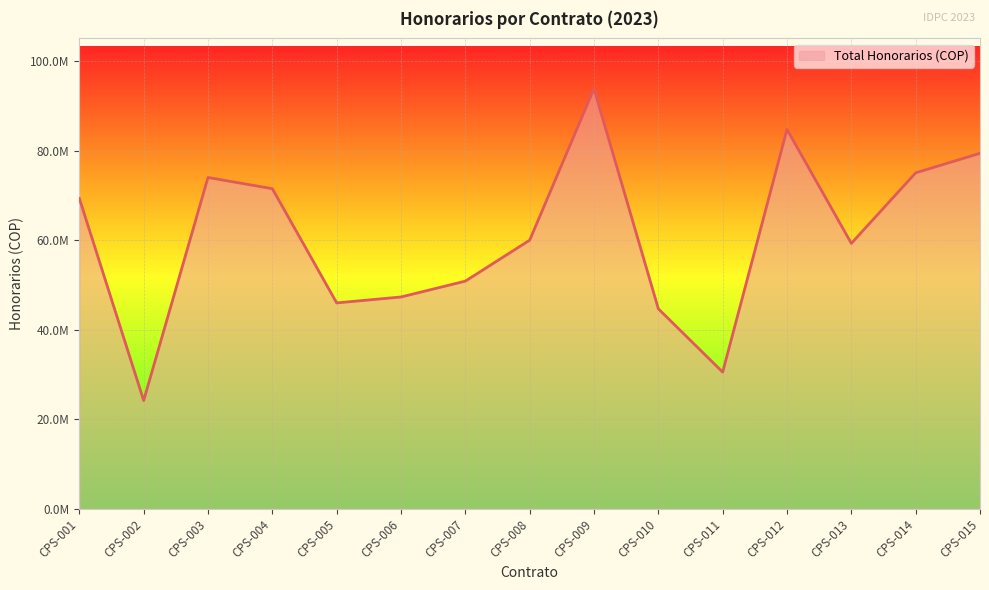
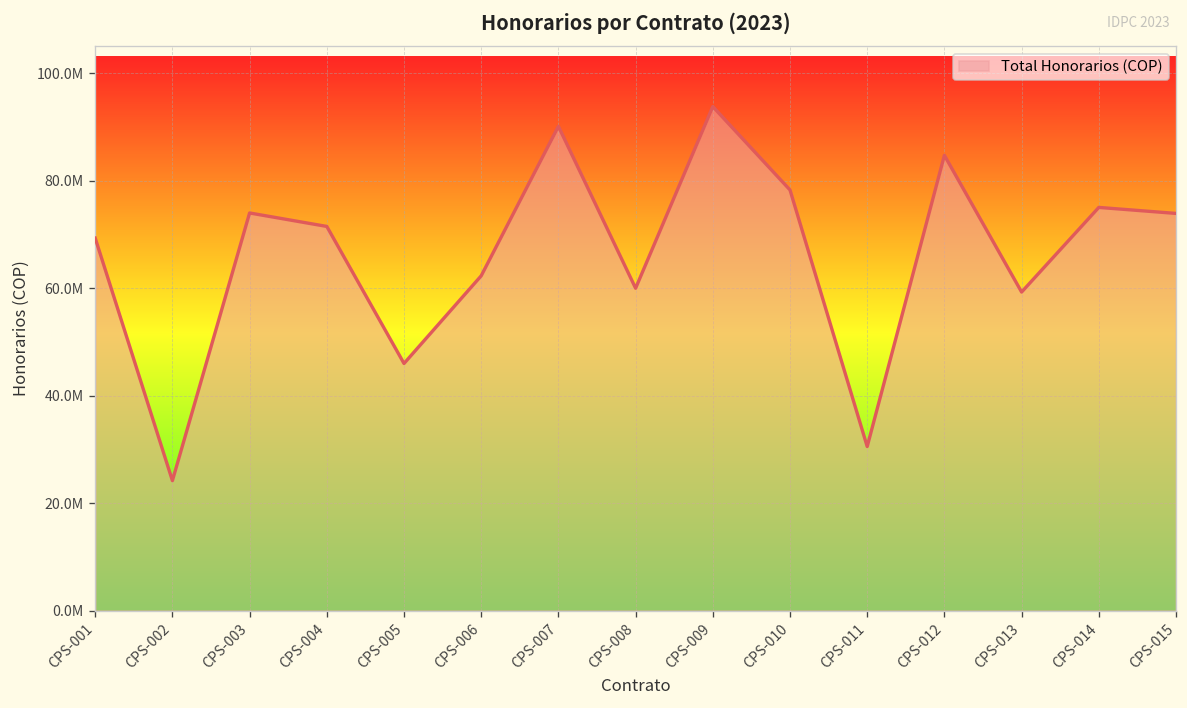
  {
    "CPS-001": 69000000,
    "CPS-002": 24000000,
    "CPS-003": 74000000,
    "CPS-004": 72000000,
    "CPS-005": 46000000,
-   "CPS-006": 47000000,
-   "CPS-007": 51000000,
+   "CPS-006": 62000000,
+   "CPS-007": 90000000,
    "CPS-008": 60000000,
    "CPS-009": 94000000,
-   "CPS-010": 45000000,
+   "CPS-010": 78000000,
    "CPS-011": 31000000,
    "CPS-012": 85000000,
    "CPS-013": 59000000,
    "CPS-014": 75000000,
-   "CPS-015": 79000000
+   "CPS-015": 74000000
  }
